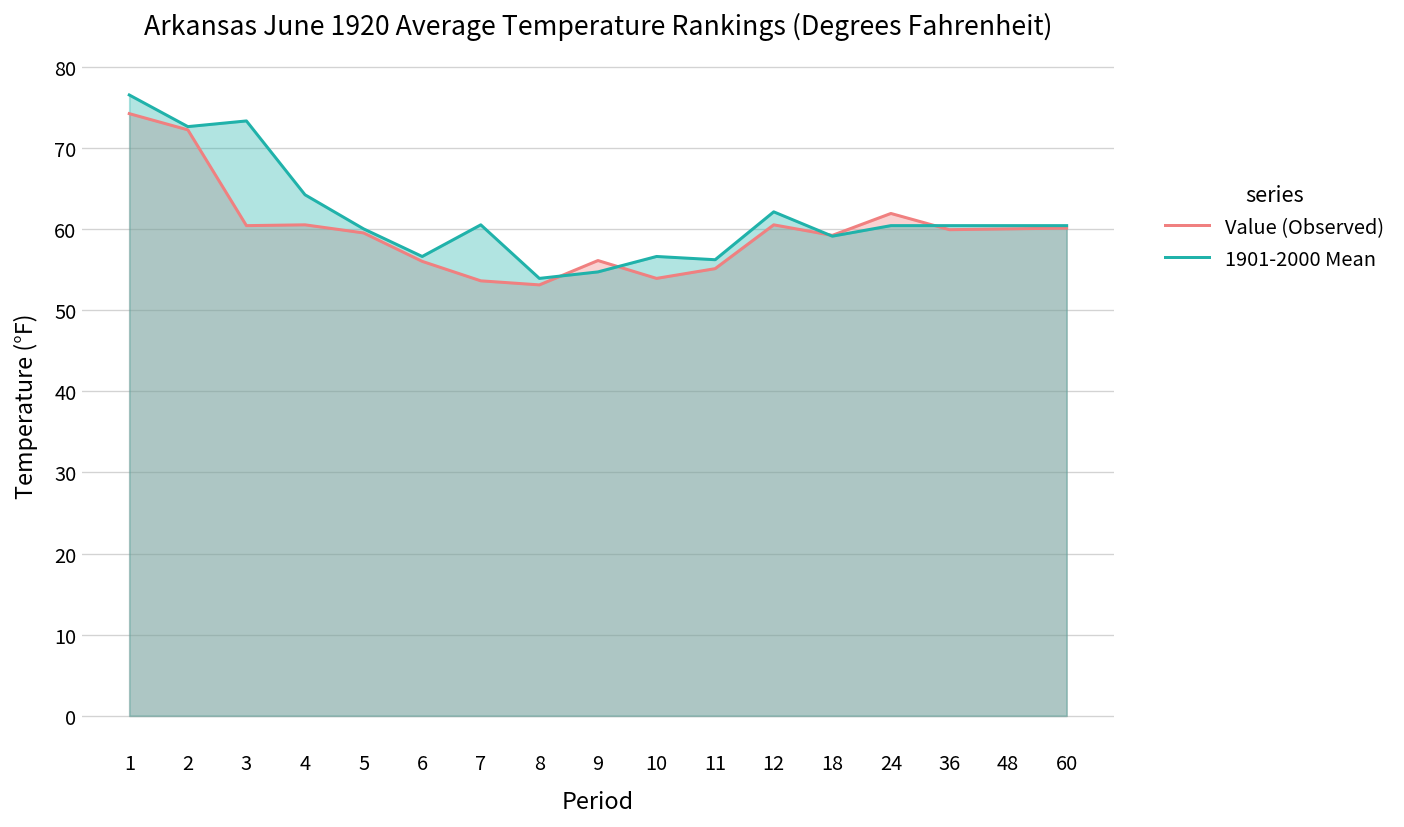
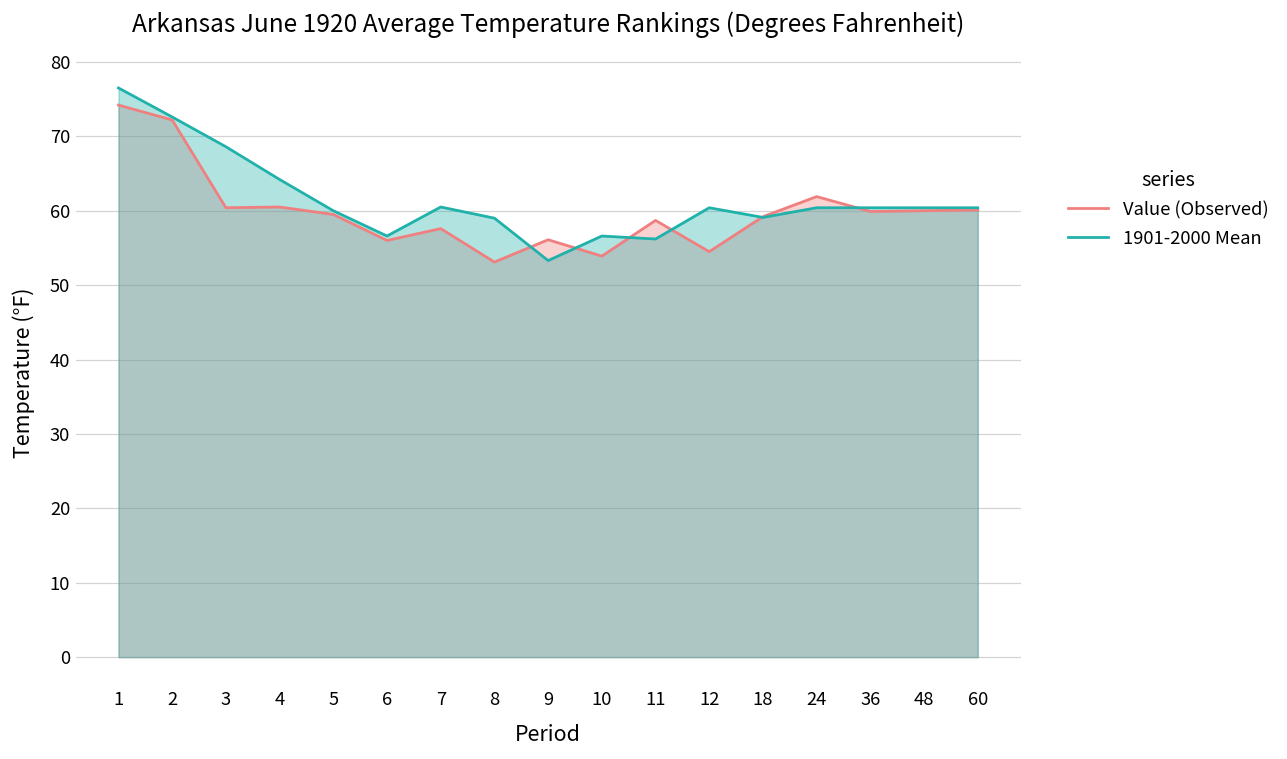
  {
    "Value (Observed)": {
      "1": 74,
      "2": 72,
      "3": 60,
      "4": 61,
      "5": 60,
      "6": 56,
-     "7": 54,
+     "7": 58,
      "8": 53,
      "9": 56,
      "10": 54,
-     "11": 55,
-     "12": 61,
+     "11": 59,
+     "12": 55,
      "24": 62,
      "36": 60,
      "48": 60
    },
    "1901-2000 Mean": {
      "1": 77,
      "2": 73,
-     "3": 73,
+     "3": 69,
      "4": 64,
      "5": 60,
      "6": 57,
      "7": 61,
-     "8": 54,
-     "9": 55,
+     "8": 59,
+     "9": 53,
      "10": 57,
      "11": 56,
-     "12": 62,
+     "12": 60,
      "24": 60,
      "36": 60,
      "48": 60
    }
  }
